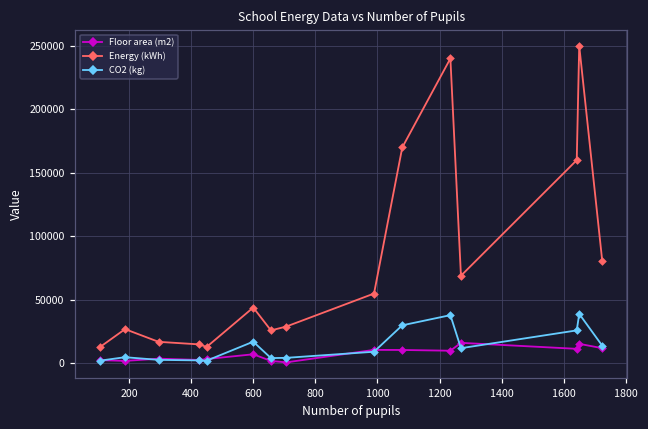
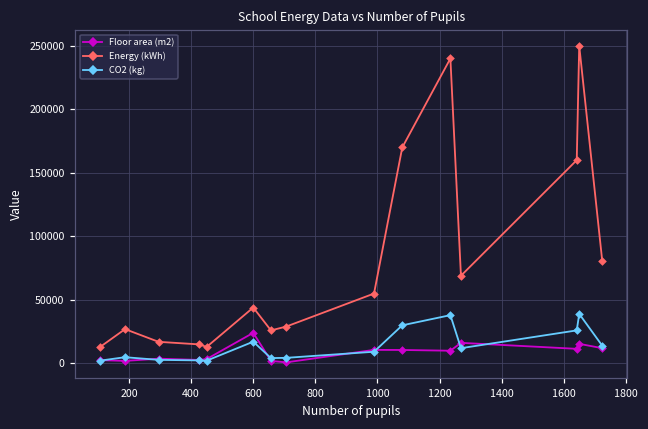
  {
    "Floor area (m2)": {
-     "600": 7000
+     "600": 24000
    },
    "Energy (kWh)": {
      "600": 44000
    },
    "CO2 (kg)": {
      "600": 17000
    }
  }
